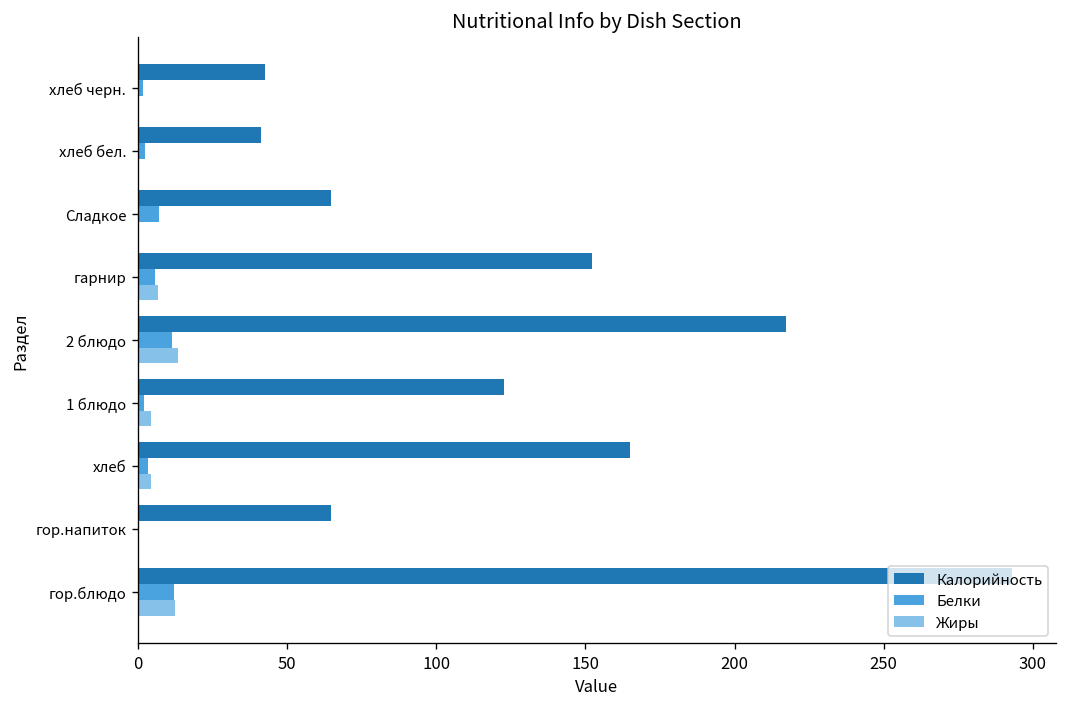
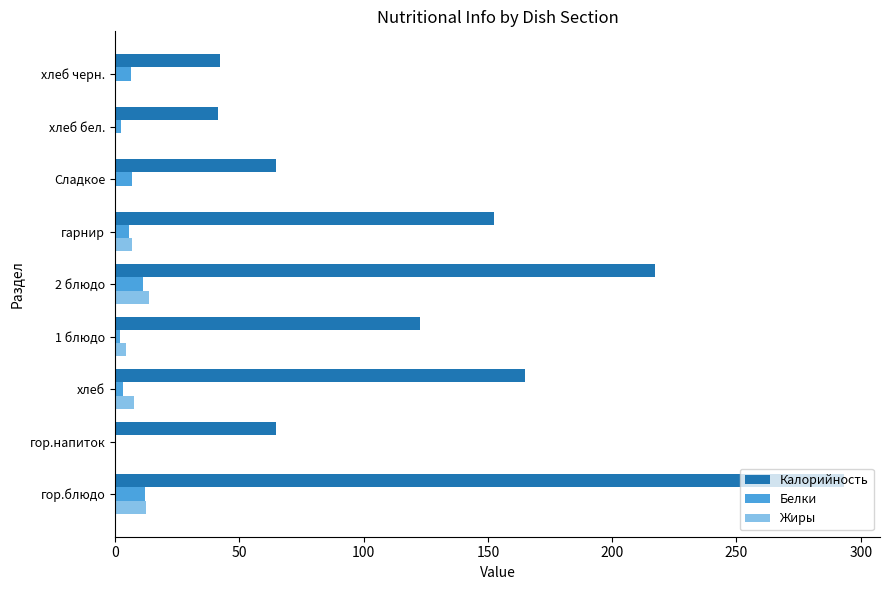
  {
    "Калорийность": {
      "хлеб черн.": 42,
      "хлеб бел.": 41,
      "Сладкое": 65,
      "гарнир": 152,
      "2 блюдо": 217,
      "1 блюдо": 123,
      "хлеб": 165,
      "гор.напиток": 65
    },
    "Белки": {
-     "хлеб черн.": 2,
+     "хлеб черн.": 6,
      "хлеб бел.": 2,
      "Сладкое": 7,
      "гарнир": 6,
      "2 блюдо": 11,
      "1 блюдо": 2,
      "хлеб": 3,
      "гор.блюдо": 12
    },
    "Жиры": {
      "Сладкое": 0,
      "гарнир": 7,
      "2 блюдо": 14,
      "1 блюдо": 4,
-     "хлеб": 4,
+     "хлеб": 8,
      "гор.напиток": 0,
      "гор.блюдо": 12
    }
  }
